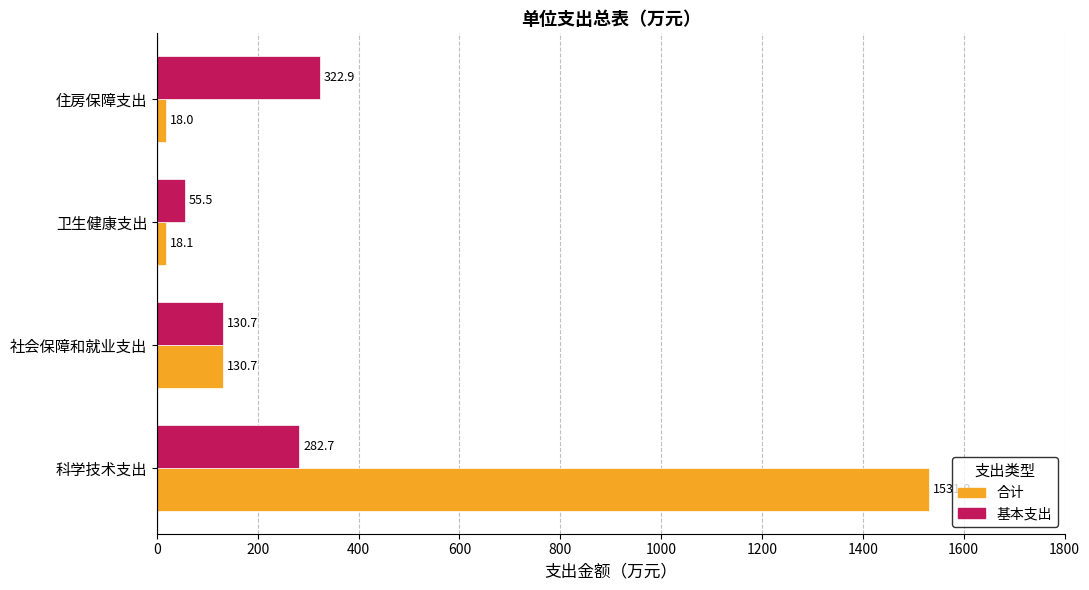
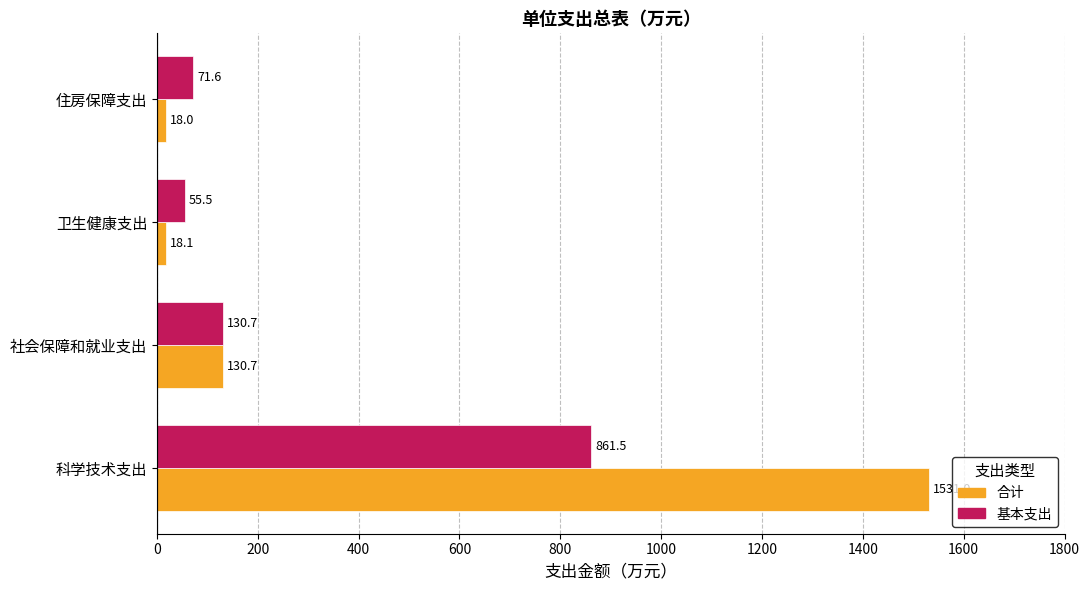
  {
    "合计": {
      "住房保障支出": 18.0,
      "卫生健康支出": 18.1,
      "社会保障和就业支出": 130.7
    },
    "基本支出": {
-     "住房保障支出": 322.9,
+     "住房保障支出": 71.6,
      "卫生健康支出": 55.5,
      "社会保障和就业支出": 130.7,
-     "科学技术支出": 282.7
+     "科学技术支出": 861.5
    }
  }
